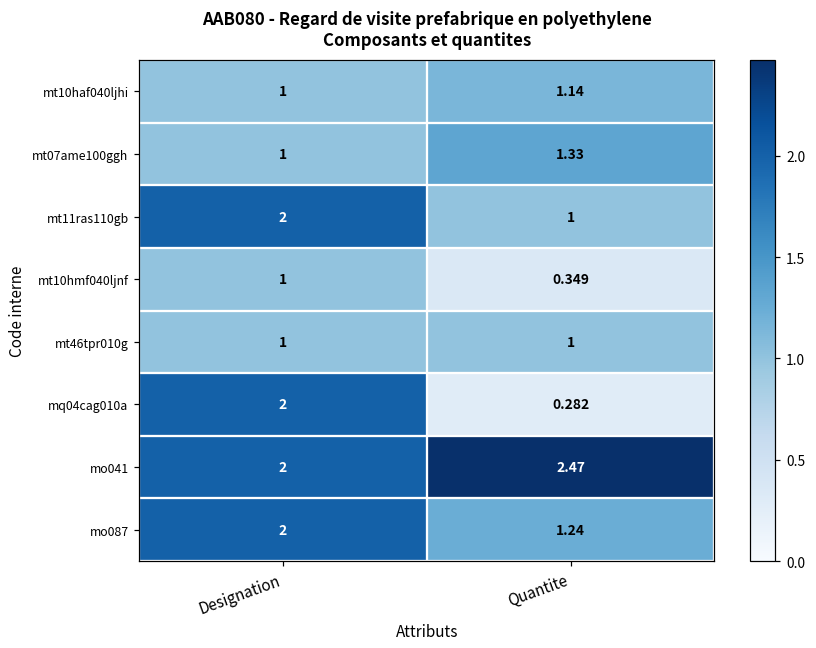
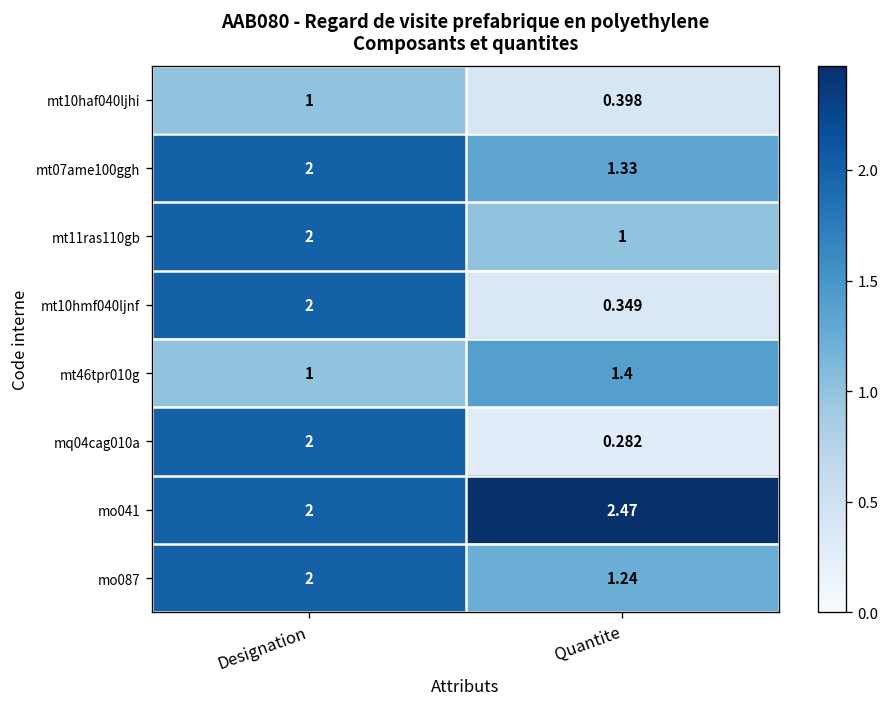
  {
    "mt10haf040ljhi": {
      "Designation": 1,
-     "Quantite": 1.14
+     "Quantite": 0.398
    },
    "mt07ame100ggh": {
-     "Designation": 1,
+     "Designation": 2,
      "Quantite": 1.33
    },
    "mt11ras110gb": {
      "Designation": 2,
      "Quantite": 1
    },
    "mt10hmf040ljnf": {
-     "Designation": 1,
+     "Designation": 2,
      "Quantite": 0.349
    },
    "mt46tpr010g": {
      "Designation": 1,
-     "Quantite": 1
+     "Quantite": 1.4
    },
    "mq04cag010a": {
      "Designation": 2,
      "Quantite": 0.282
    },
    "mo041": {
      "Designation": 2,
      "Quantite": 2.47
    },
    "mo087": {
      "Designation": 2,
      "Quantite": 1.24
    }
  }
